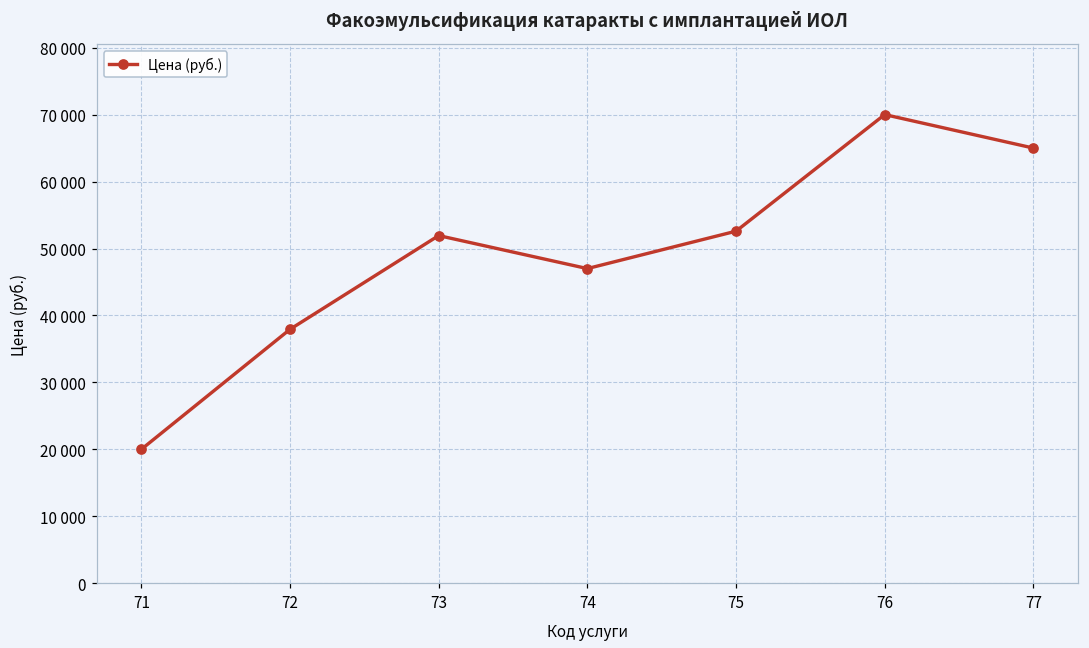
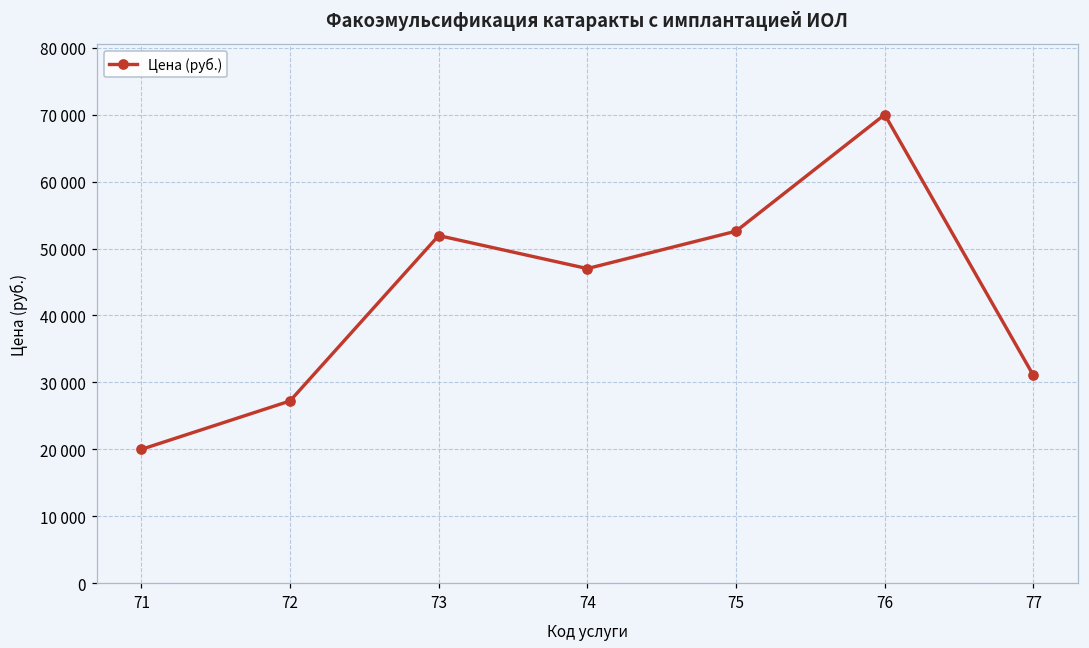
  {
    "71": 20000,
-   "72": 38000,
+   "72": 27000,
    "73": 52000,
    "74": 47000,
    "75": 53000,
    "76": 70000,
-   "77": 65000
+   "77": 31000
  }
